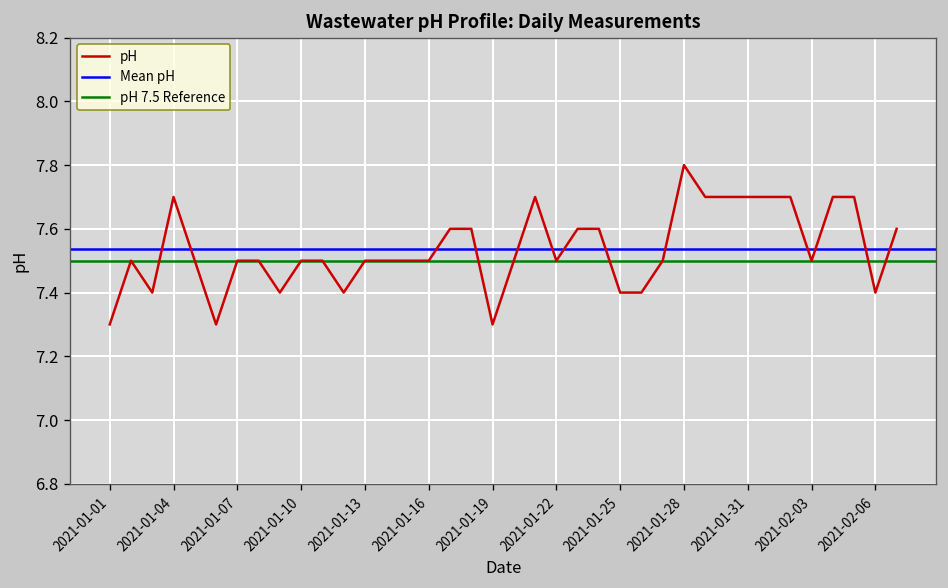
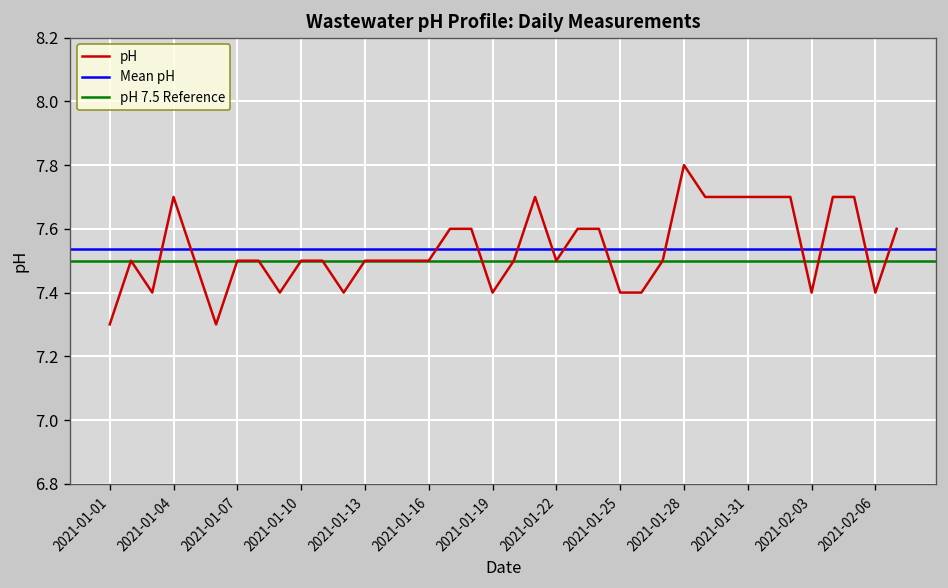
  {
    "2021-01-01": 7.3,
    "2021-01-04": 7.7,
    "2021-01-07": 7.5,
    "2021-01-10": 7.5,
    "2021-01-13": 7.5,
    "2021-01-16": 7.5,
-   "2021-01-19": 7.3,
+   "2021-01-19": 7.4,
    "2021-01-22": 7.5,
    "2021-01-25": 7.4,
    "2021-01-28": 7.8,
    "2021-01-31": 7.7,
-   "2021-02-03": 7.5,
+   "2021-02-03": 7.4,
    "2021-02-06": 7.4
  }
